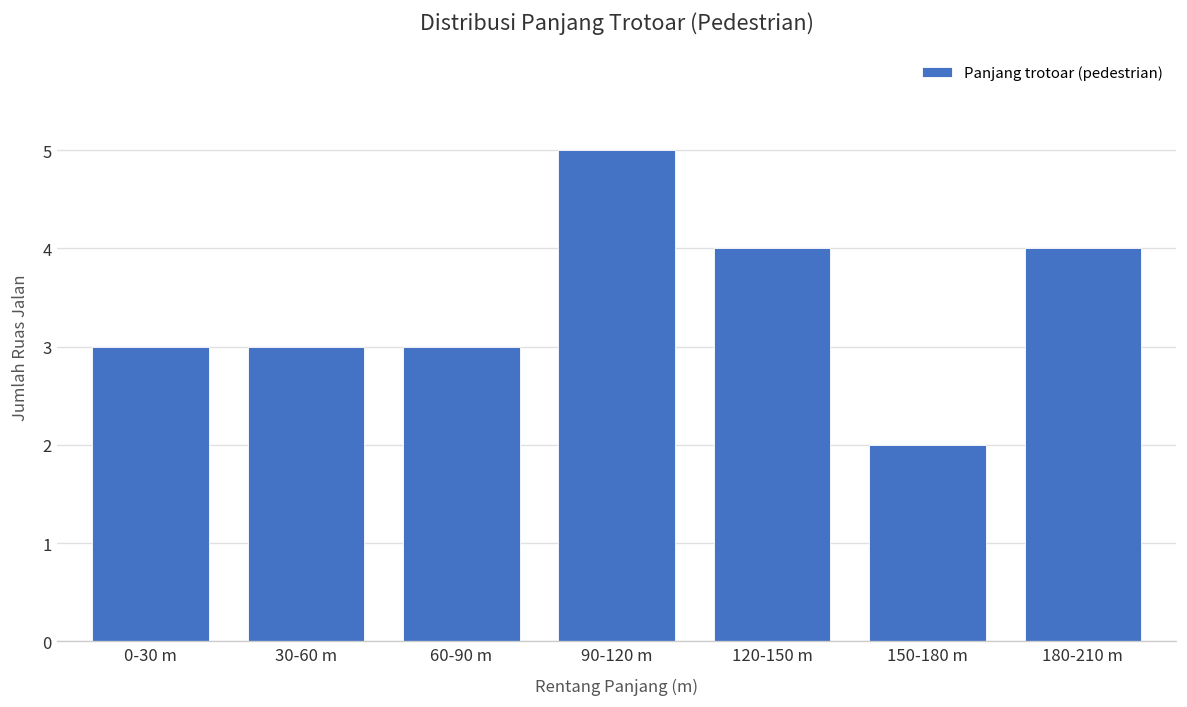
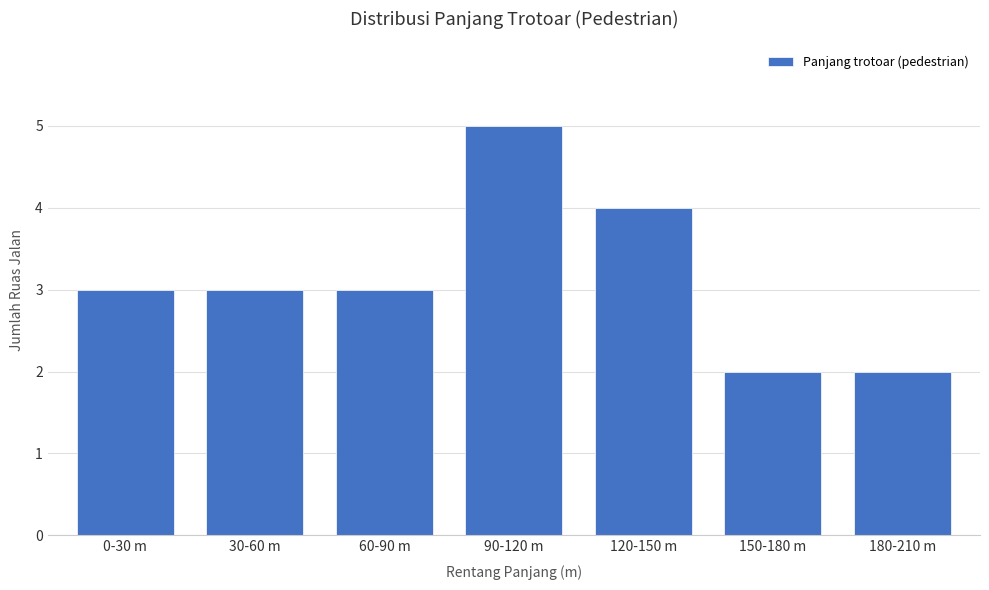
  {
    "0-30 m": 3,
    "30-60 m": 3,
    "60-90 m": 3,
    "90-120 m": 5,
    "120-150 m": 4,
    "150-180 m": 2,
-   "180-210 m": 4
+   "180-210 m": 2
  }
